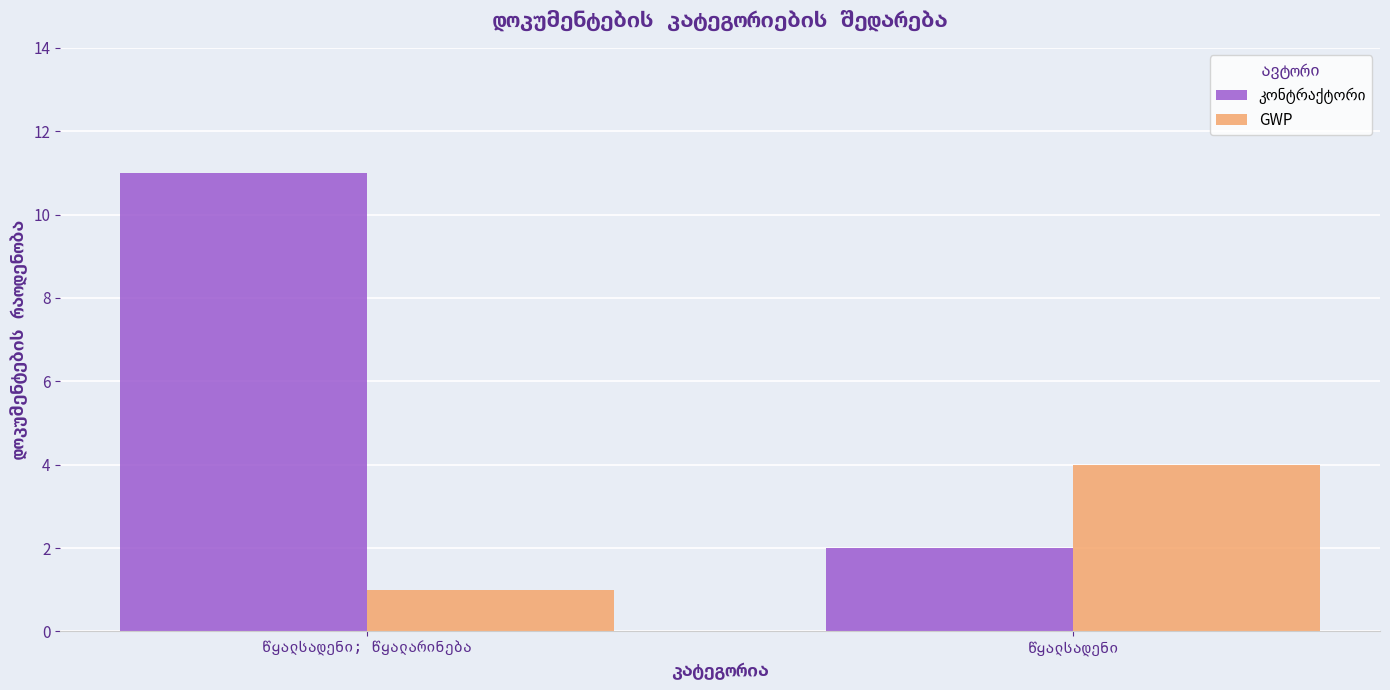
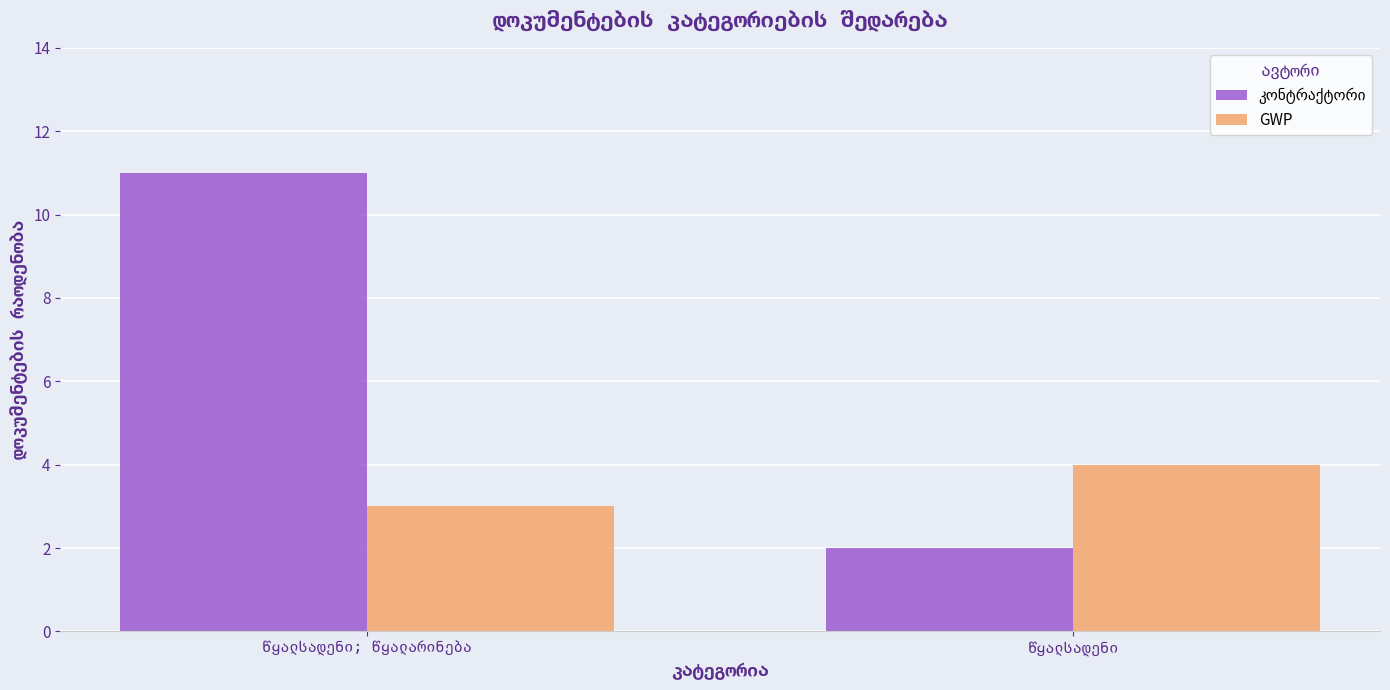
  {
    "კონტრაქტორი": {
      "წყალსადენი; წყალარინება": 11,
      "წყალსადენი": 2
    },
    "GWP": {
-     "წყალსადენი; წყალარინება": 1,
+     "წყალსადენი; წყალარინება": 3,
      "წყალსადენი": 4
    }
  }
